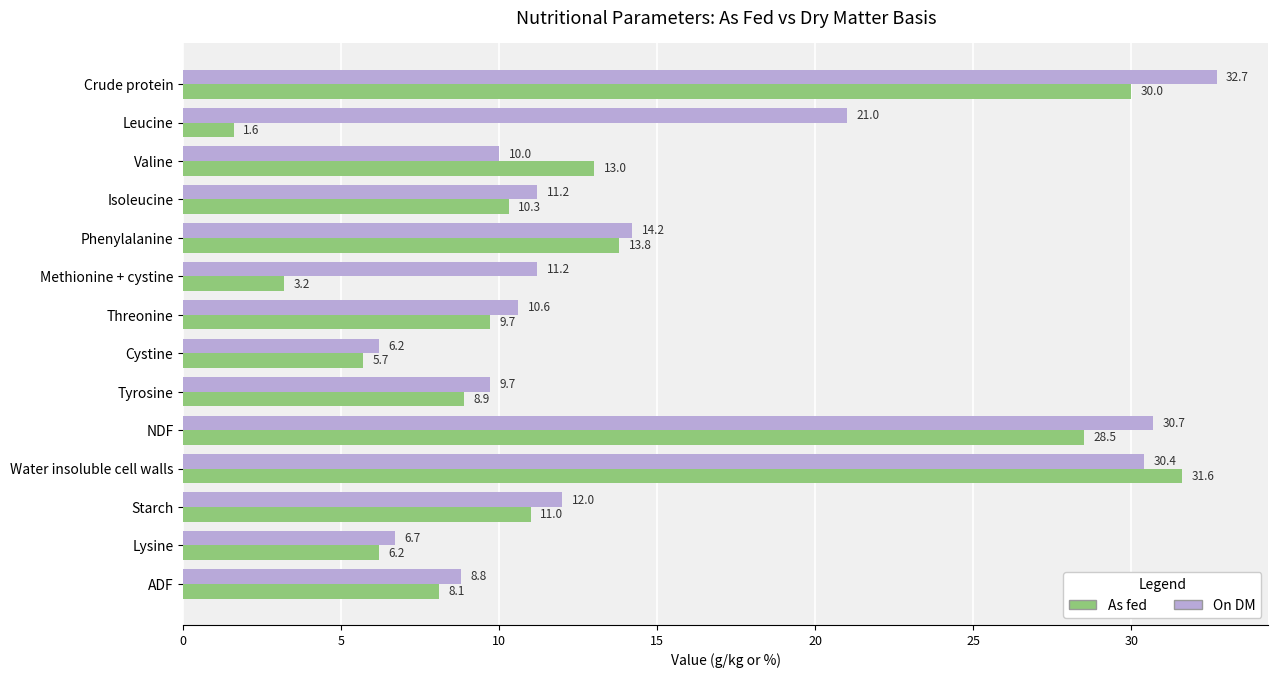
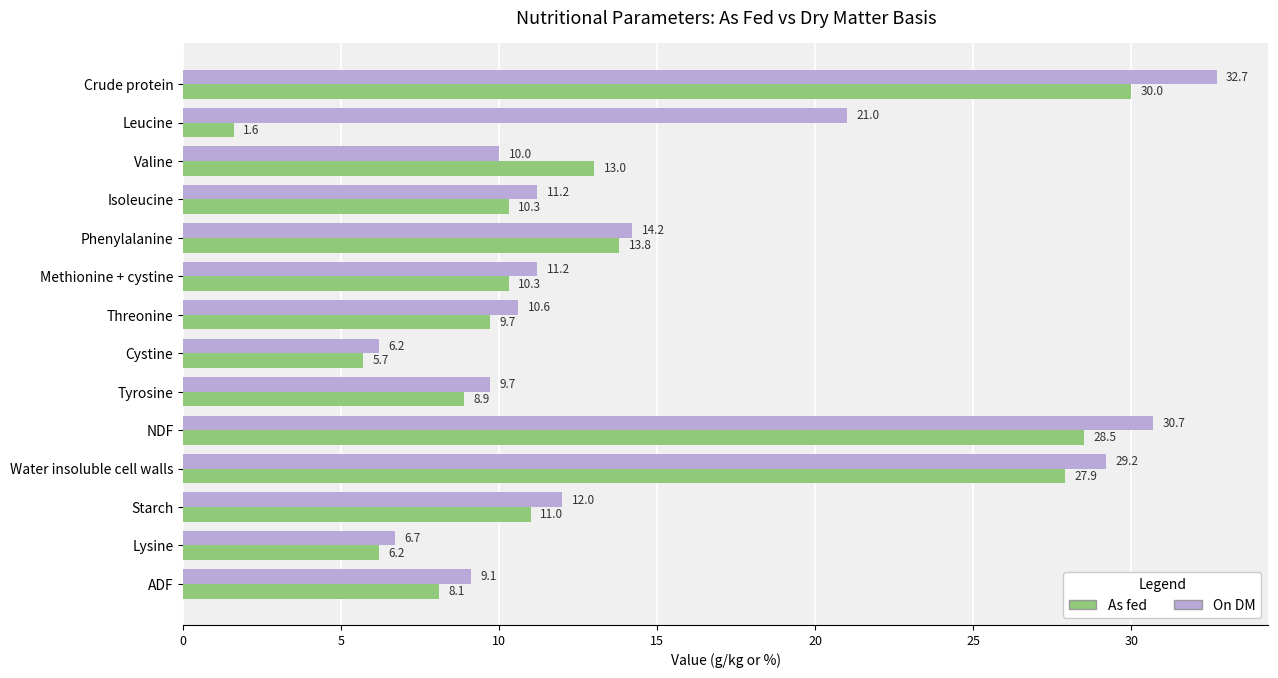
  {
    "As fed": {
      "Crude protein": 30.0,
      "Leucine": 1.6,
      "Valine": 13.0,
      "Isoleucine": 10.3,
      "Phenylalanine": 13.8,
-     "Methionine + cystine": 3.2,
+     "Methionine + cystine": 10.3,
      "Threonine": 9.7,
      "Cystine": 5.7,
      "Tyrosine": 8.9,
      "NDF": 28.5,
-     "Water insoluble cell walls": 31.6,
+     "Water insoluble cell walls": 27.9,
      "Starch": 11.0,
      "Lysine": 6.2,
      "ADF": 8.1
    },
    "On DM": {
      "Crude protein": 32.7,
      "Leucine": 21.0,
      "Valine": 10.0,
      "Isoleucine": 11.2,
      "Phenylalanine": 14.2,
      "Methionine + cystine": 11.2,
      "Threonine": 10.6,
      "Cystine": 6.2,
      "Tyrosine": 9.7,
      "NDF": 30.7,
-     "Water insoluble cell walls": 30.4,
+     "Water insoluble cell walls": 29.2,
      "Starch": 12.0,
      "Lysine": 6.7,
-     "ADF": 8.8
+     "ADF": 9.1
    }
  }
